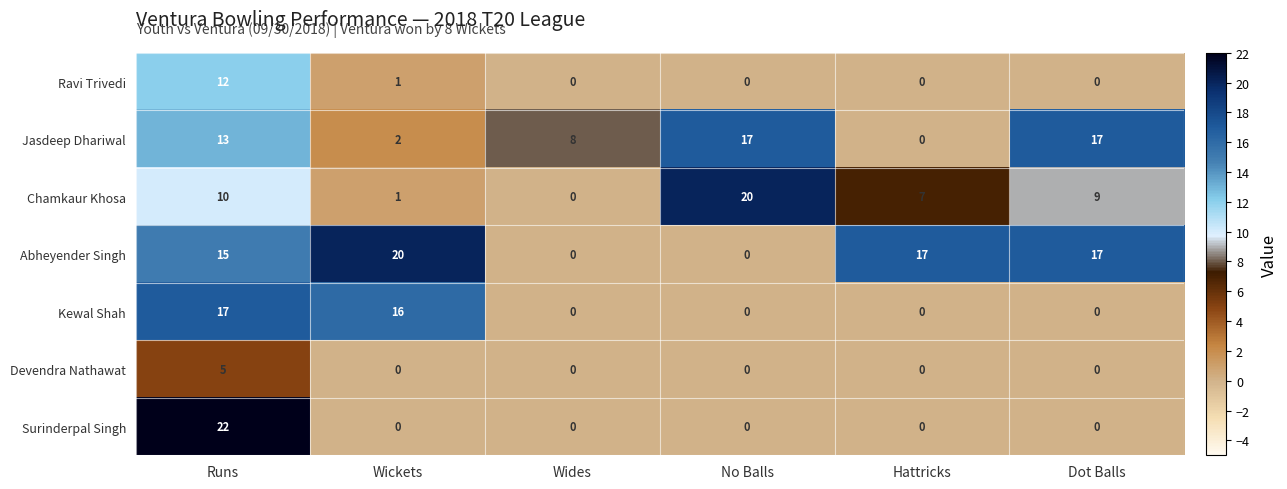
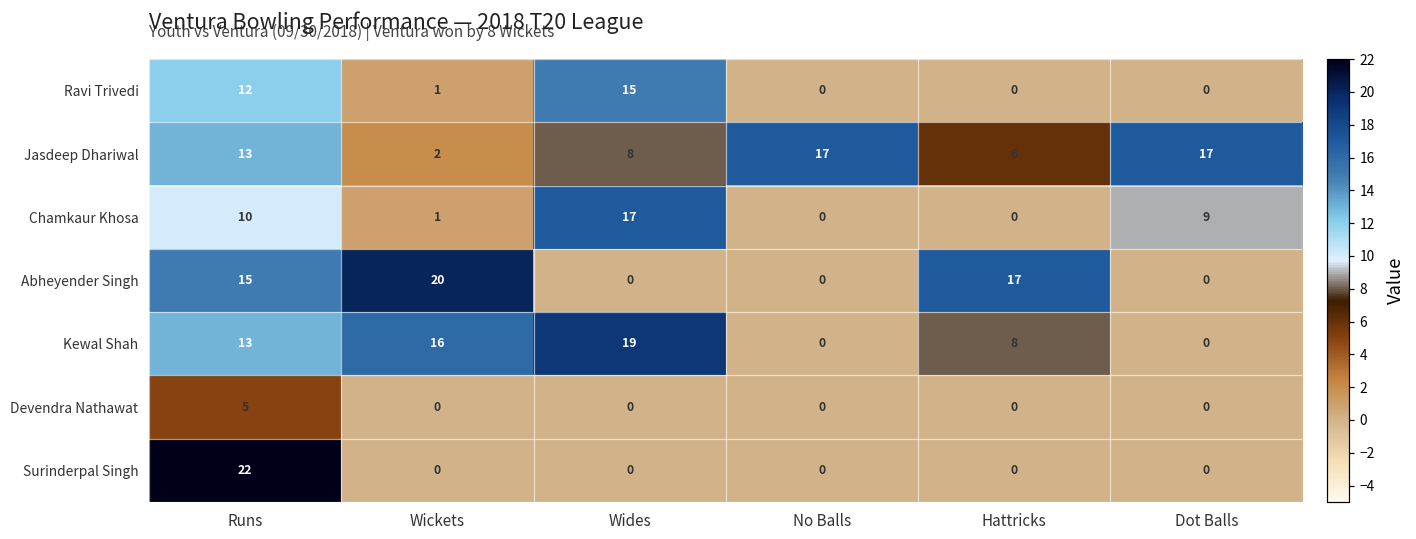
  {
    "Ravi Trivedi": {
      "Runs": 12,
      "Wickets": 1,
-     "Wides": 0,
+     "Wides": 15,
      "No Balls": 0,
      "Hattricks": 0,
      "Dot Balls": 0
    },
    "Jasdeep Dhariwal": {
      "Runs": 13,
      "Wickets": 2,
      "Wides": 8,
      "No Balls": 17,
-     "Hattricks": 0,
+     "Hattricks": 6,
      "Dot Balls": 17
    },
    "Chamkaur Khosa": {
      "Runs": 10,
      "Wickets": 1,
-     "Wides": 0,
-     "No Balls": 20,
-     "Hattricks": 7,
+     "Wides": 17,
+     "No Balls": 0,
+     "Hattricks": 0,
      "Dot Balls": 9
    },
    "Abheyender Singh": {
      "Runs": 15,
      "Wickets": 20,
      "Wides": 0,
      "No Balls": 0,
      "Hattricks": 17,
-     "Dot Balls": 17
+     "Dot Balls": 0
    },
    "Kewal Shah": {
-     "Runs": 17,
+     "Runs": 13,
      "Wickets": 16,
-     "Wides": 0,
+     "Wides": 19,
      "No Balls": 0,
-     "Hattricks": 0,
+     "Hattricks": 8,
      "Dot Balls": 0
    },
    "Devendra Nathawat": {
      "Runs": 5,
      "Wickets": 0,
      "Wides": 0,
      "No Balls": 0,
      "Hattricks": 0,
      "Dot Balls": 0
    },
    "Surinderpal Singh": {
      "Runs": 22,
      "Wickets": 0,
      "Wides": 0,
      "No Balls": 0,
      "Hattricks": 0,
      "Dot Balls": 0
    }
  }
